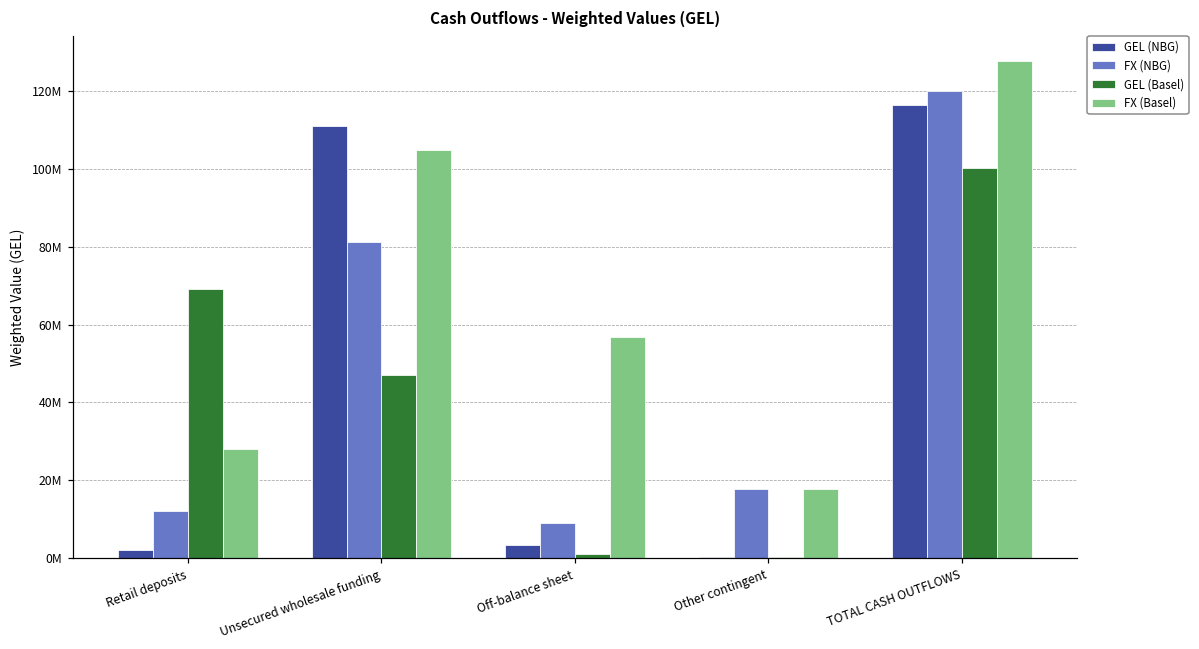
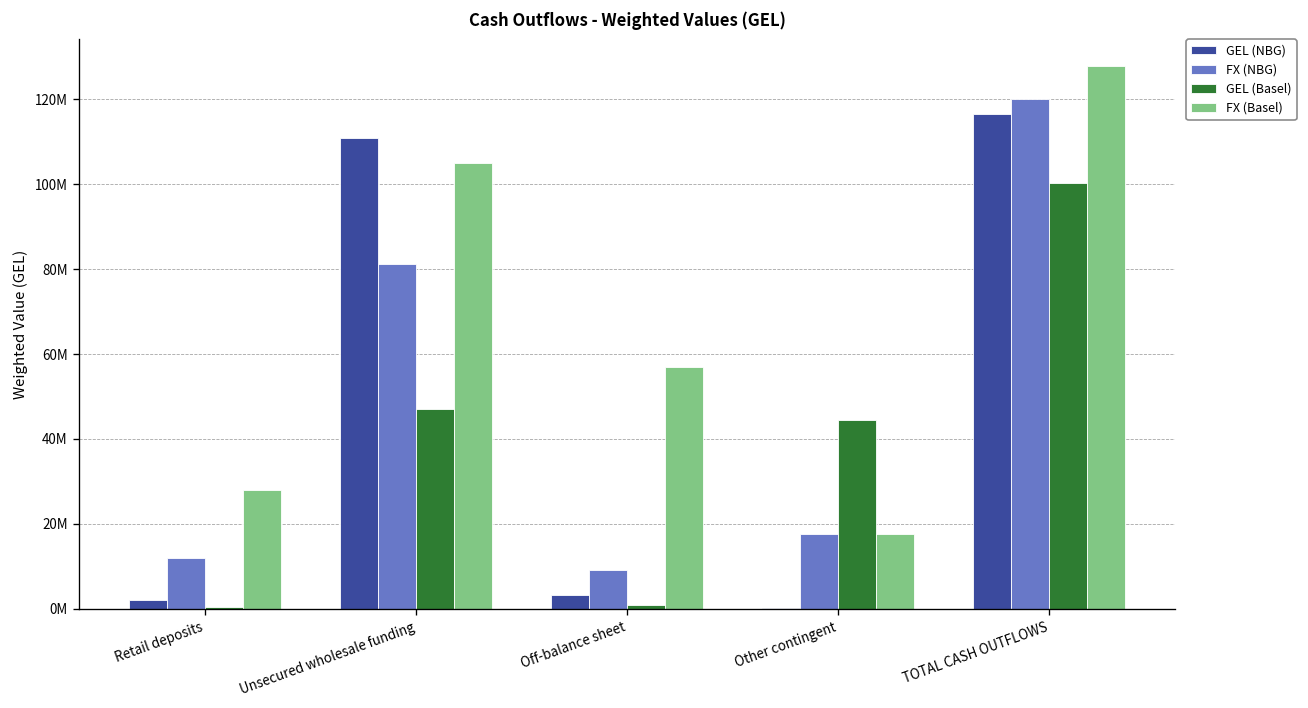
  {
    "GEL (NBG)": {
      "Retail deposits": 2000000,
      "Unsecured wholesale funding": 111000000,
      "Off-balance sheet": 3000000,
      "TOTAL CASH OUTFLOWS": 116000000
    },
    "FX (NBG)": {
      "Retail deposits": 12000000,
      "Unsecured wholesale funding": 81000000,
      "Off-balance sheet": 9000000,
      "Other contingent": 18000000,
      "TOTAL CASH OUTFLOWS": 120000000
    },
    "GEL (Basel)": {
-     "Retail deposits": 69000000,
+     "Retail deposits": 1000000,
      "Unsecured wholesale funding": 47000000,
      "Off-balance sheet": 1000000,
-     "Other contingent": 0,
+     "Other contingent": 44000000,
      "TOTAL CASH OUTFLOWS": 100000000
    },
    "FX (Basel)": {
      "Retail deposits": 28000000,
      "Unsecured wholesale funding": 105000000,
      "Off-balance sheet": 57000000,
      "Other contingent": 18000000,
      "TOTAL CASH OUTFLOWS": 128000000
    }
  }
